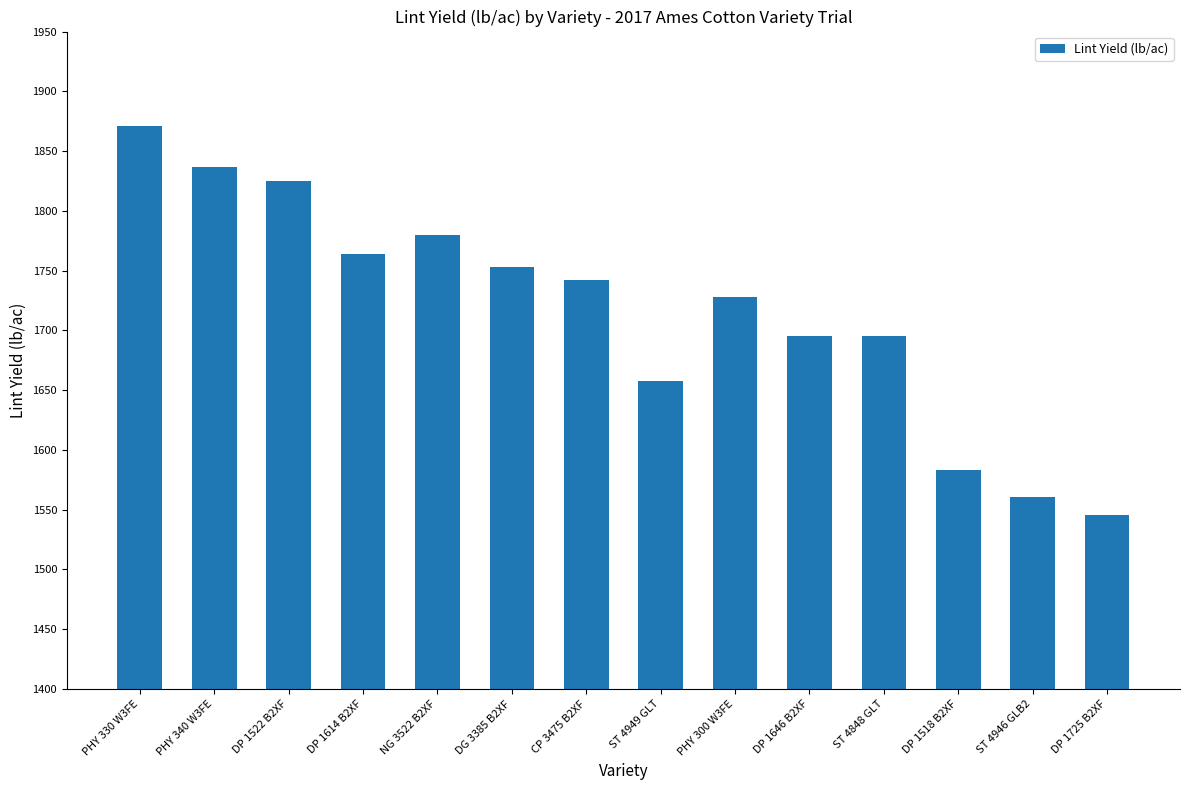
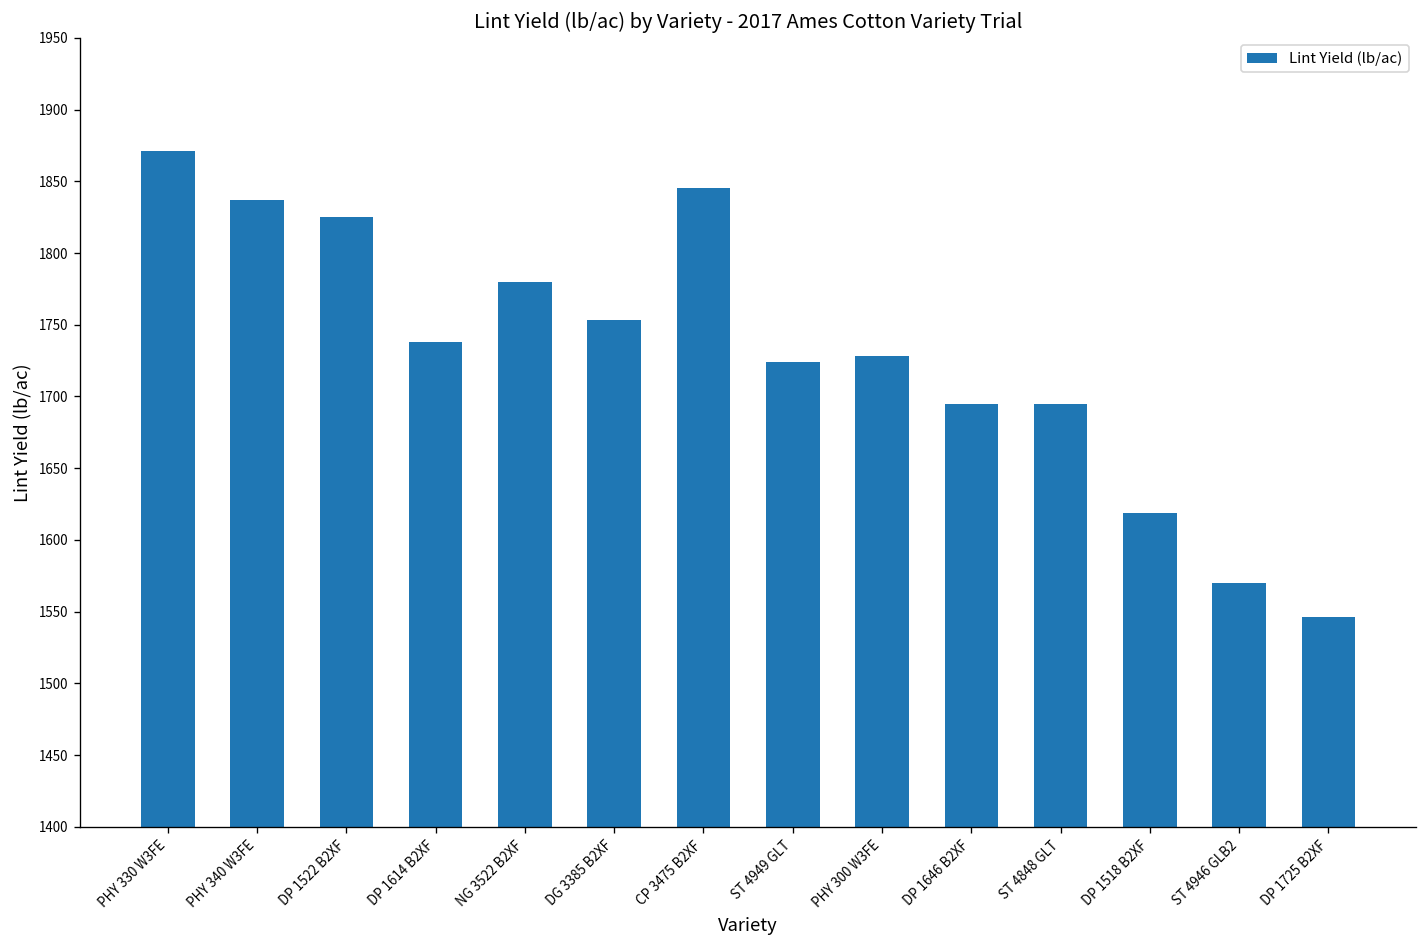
  {
    "PHY 330 W3FE": 1871,
    "PHY 340 W3FE": 1837,
    "DP 1522 B2XF": 1825,
-   "DP 1614 B2XF": 1764,
+   "DP 1614 B2XF": 1738,
    "NG 3522 B2XF": 1780,
    "DG 3385 B2XF": 1753,
-   "CP 3475 B2XF": 1742,
-   "ST 4949 GLT": 1658,
+   "CP 3475 B2XF": 1845,
+   "ST 4949 GLT": 1724,
    "PHY 300 W3FE": 1728,
    "DP 1646 B2XF": 1695,
    "ST 4848 GLT": 1695,
-   "DP 1518 B2XF": 1583,
-   "ST 4946 GLB2": 1561,
+   "DP 1518 B2XF": 1619,
+   "ST 4946 GLB2": 1570,
    "DP 1725 B2XF": 1546
  }
